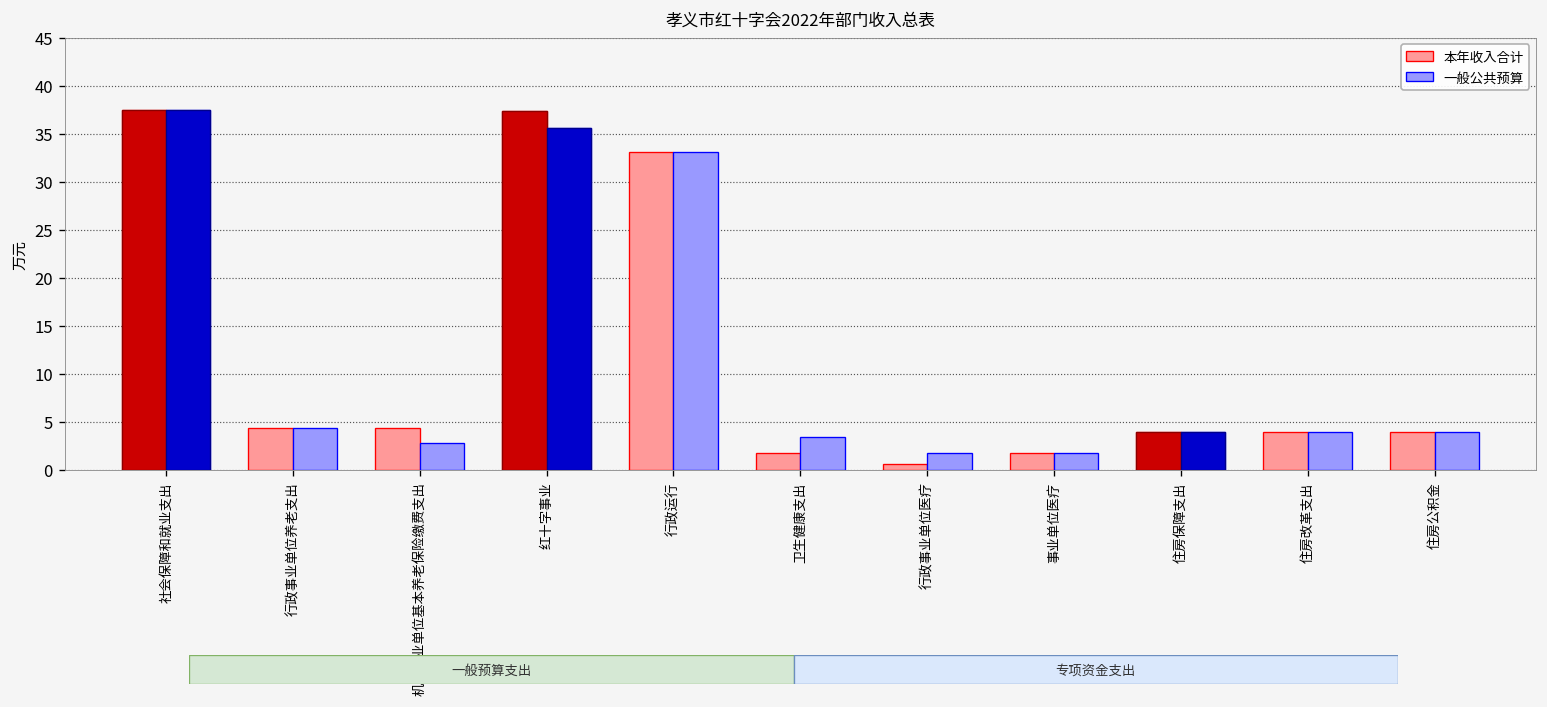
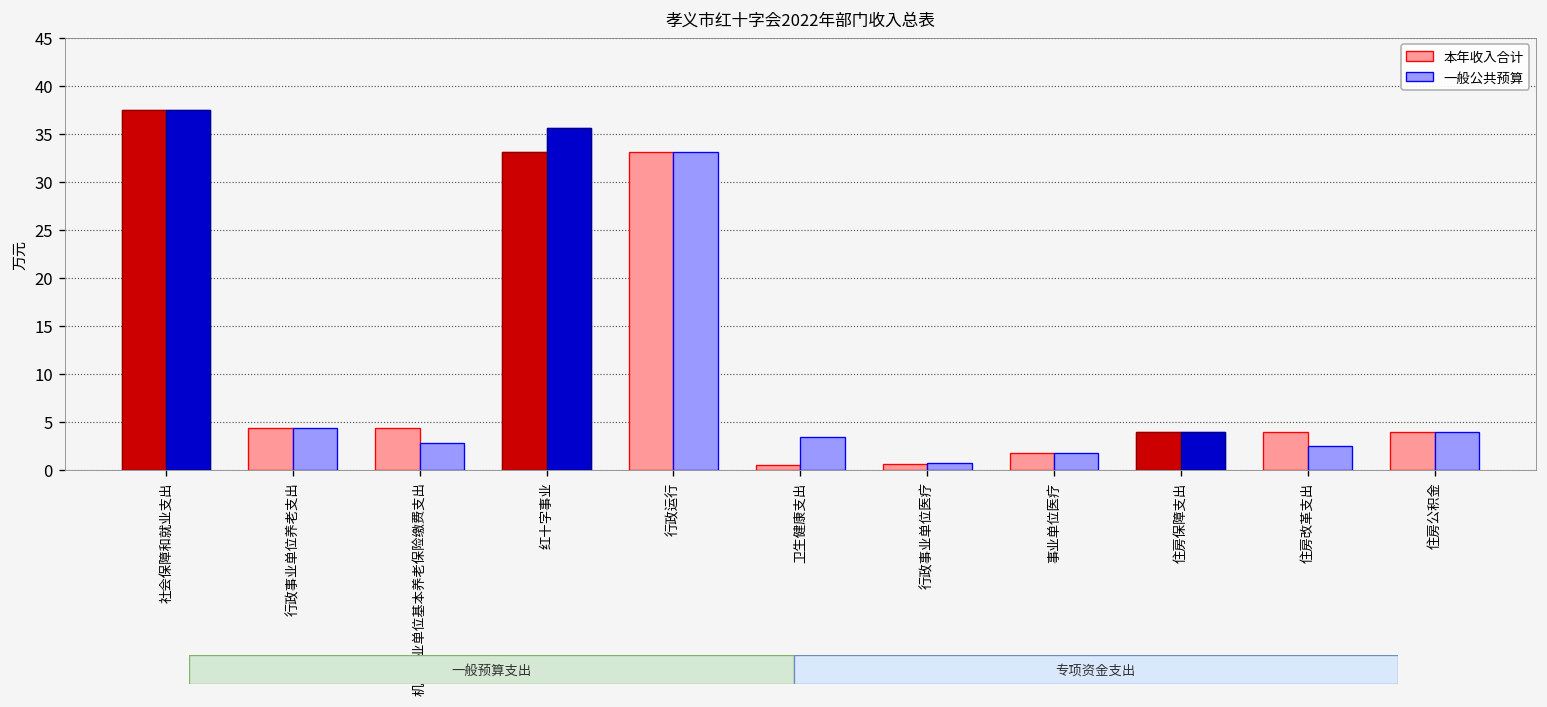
  {
    "孝义市红十字会2022年部门收入总表": {
      "本年收入合计": {
        "社会保障和就业支出": 38,
        "行政事业单位养老支出": 4,
        "机关事业单位基本养老保险缴费支出": 4,
-       "红十字事业": 37,
+       "红十字事业": 33,
        "行政运行": 33,
-       "卫生健康支出": 2,
+       "卫生健康支出": 1,
        "行政事业单位医疗": 1,
        "事业单位医疗": 2,
        "住房保障支出": 4,
        "住房改革支出": 4,
        "住房公积金": 4
      },
      "一般公共预算": {
        "社会保障和就业支出": 38,
        "行政事业单位养老支出": 4,
        "机关事业单位基本养老保险缴费支出": 3,
        "红十字事业": 36,
        "行政运行": 33,
        "卫生健康支出": 3,
-       "行政事业单位医疗": 2,
+       "行政事业单位医疗": 1,
        "事业单位医疗": 2,
        "住房保障支出": 4,
-       "住房改革支出": 4,
+       "住房改革支出": 3,
        "住房公积金": 4
      }
    }
  }
